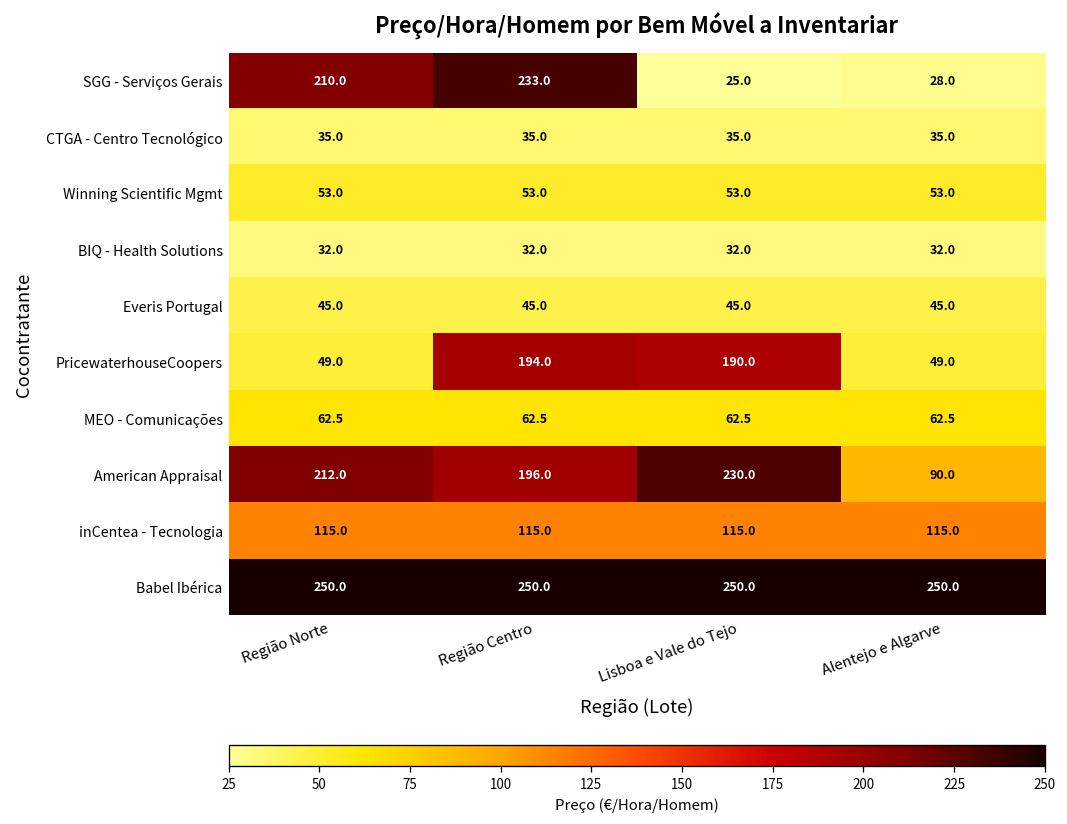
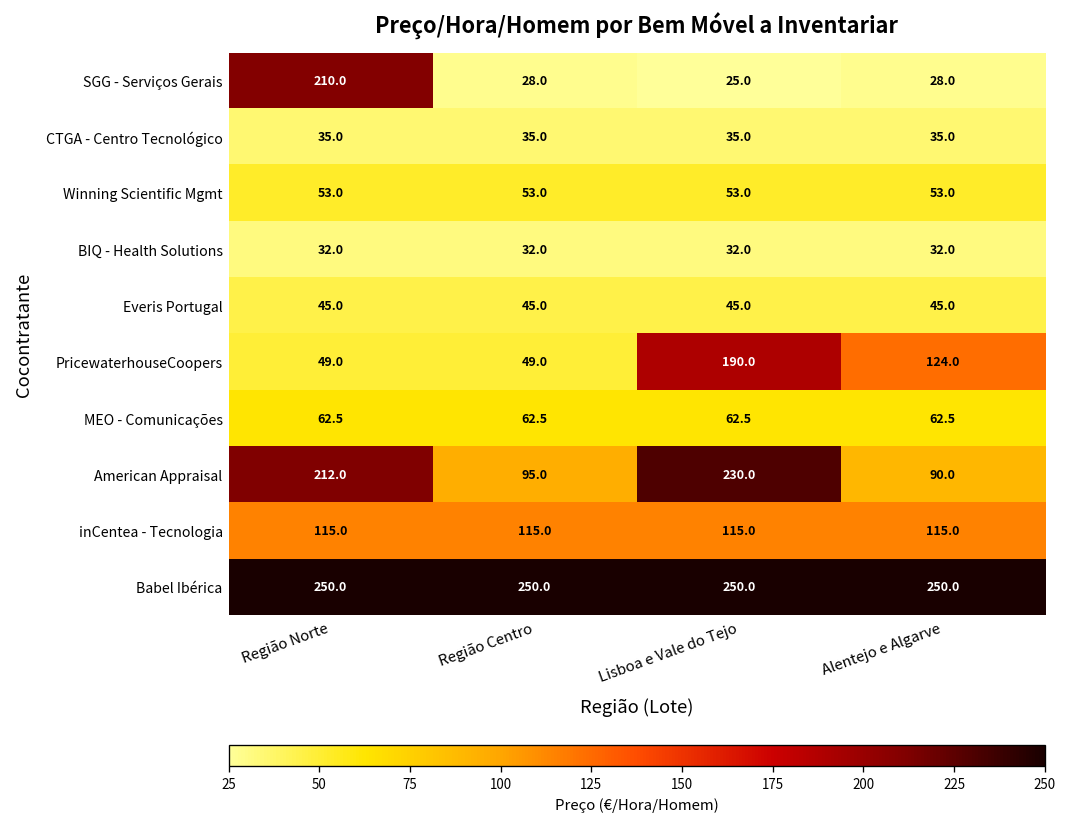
  {
    "SGG - Serviços Gerais": {
      "Região Norte": 210.0,
-     "Região Centro": 233.0,
+     "Região Centro": 28.0,
      "Lisboa e Vale do Tejo": 25.0,
      "Alentejo e Algarve": 28.0
    },
    "CTGA - Centro Tecnológico": {
      "Região Norte": 35.0,
      "Região Centro": 35.0,
      "Lisboa e Vale do Tejo": 35.0,
      "Alentejo e Algarve": 35.0
    },
    "Winning Scientific Mgmt": {
      "Região Norte": 53.0,
      "Região Centro": 53.0,
      "Lisboa e Vale do Tejo": 53.0,
      "Alentejo e Algarve": 53.0
    },
    "BIQ - Health Solutions": {
      "Região Norte": 32.0,
      "Região Centro": 32.0,
      "Lisboa e Vale do Tejo": 32.0,
      "Alentejo e Algarve": 32.0
    },
    "Everis Portugal": {
      "Região Norte": 45.0,
      "Região Centro": 45.0,
      "Lisboa e Vale do Tejo": 45.0,
      "Alentejo e Algarve": 45.0
    },
    "PricewaterhouseCoopers": {
      "Região Norte": 49.0,
-     "Região Centro": 194.0,
+     "Região Centro": 49.0,
      "Lisboa e Vale do Tejo": 190.0,
-     "Alentejo e Algarve": 49.0
+     "Alentejo e Algarve": 124.0
    },
    "MEO - Comunicações": {
      "Região Norte": 62.5,
      "Região Centro": 62.5,
      "Lisboa e Vale do Tejo": 62.5,
      "Alentejo e Algarve": 62.5
    },
    "American Appraisal": {
      "Região Norte": 212.0,
-     "Região Centro": 196.0,
+     "Região Centro": 95.0,
      "Lisboa e Vale do Tejo": 230.0,
      "Alentejo e Algarve": 90.0
    },
    "inCentea - Tecnologia": {
      "Região Norte": 115.0,
      "Região Centro": 115.0,
      "Lisboa e Vale do Tejo": 115.0,
      "Alentejo e Algarve": 115.0
    },
    "Babel Ibérica": {
      "Região Norte": 250.0,
      "Região Centro": 250.0,
      "Lisboa e Vale do Tejo": 250.0,
      "Alentejo e Algarve": 250.0
    }
  }
